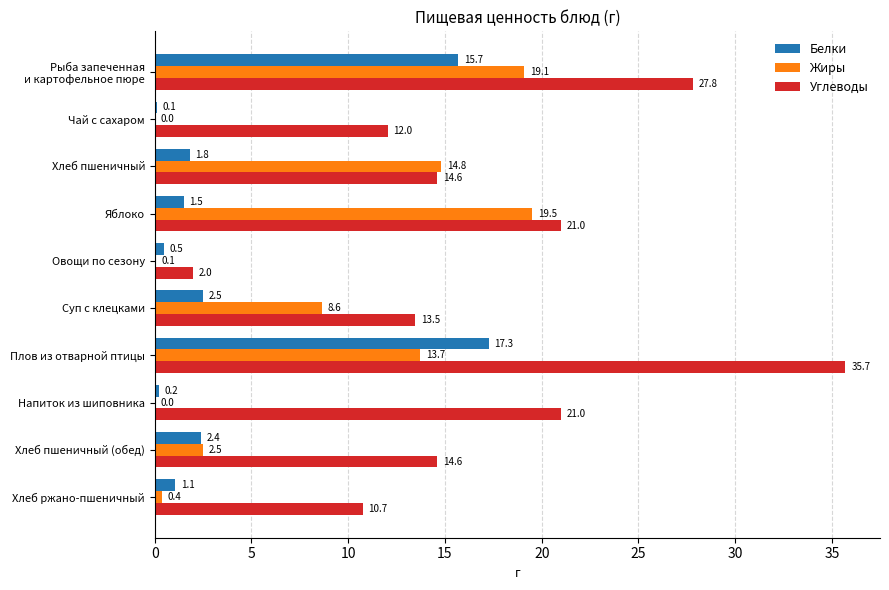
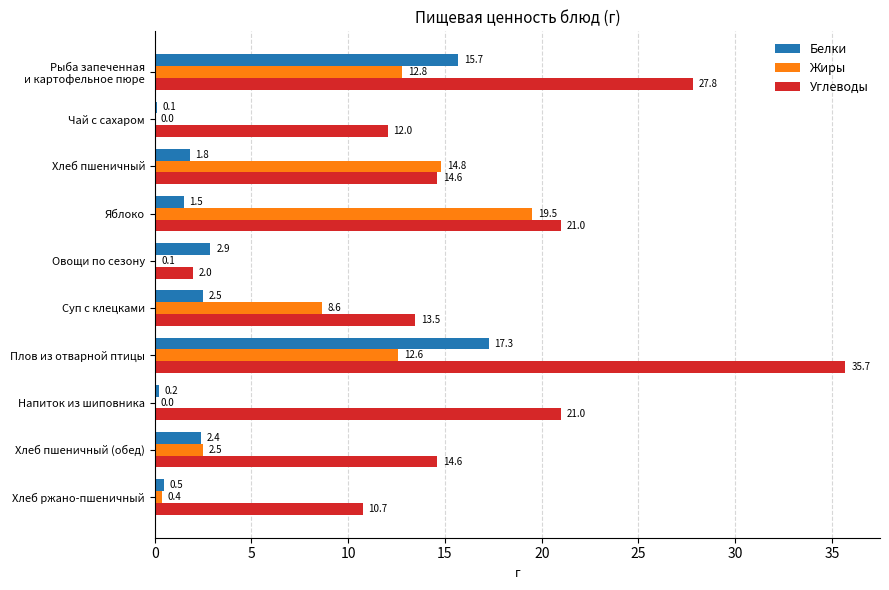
  {
    "Белки": {
      "Рыба запеченная и картофельное пюре": 15.7,
      "Чай с сахаром": 0.1,
      "Хлеб пшеничный": 1.8,
      "Яблоко": 1.5,
-     "Овощи по сезону": 0.5,
+     "Овощи по сезону": 2.9,
      "Суп с клецками": 2.5,
      "Плов из отварной птицы": 17.3,
      "Напиток из шиповника": 0.2,
      "Хлеб пшеничный (обед)": 2.4,
-     "Хлеб ржано-пшеничный": 1.1
+     "Хлеб ржано-пшеничный": 0.5
    },
    "Жиры": {
-     "Рыба запеченная и картофельное пюре": 19.1,
+     "Рыба запеченная и картофельное пюре": 12.8,
      "Чай с сахаром": 0.0,
      "Хлеб пшеничный": 14.8,
      "Яблоко": 19.5,
      "Овощи по сезону": 0.1,
      "Суп с клецками": 8.6,
-     "Плов из отварной птицы": 13.7,
+     "Плов из отварной птицы": 12.6,
      "Напиток из шиповника": 0.0,
      "Хлеб пшеничный (обед)": 2.5,
      "Хлеб ржано-пшеничный": 0.4
    },
    "Углеводы": {
      "Рыба запеченная и картофельное пюре": 27.8,
      "Чай с сахаром": 12.0,
      "Хлеб пшеничный": 14.6,
      "Яблоко": 21.0,
      "Овощи по сезону": 2.0,
      "Суп с клецками": 13.5,
      "Плов из отварной птицы": 35.7,
      "Напиток из шиповника": 21.0,
      "Хлеб пшеничный (обед)": 14.6,
      "Хлеб ржано-пшеничный": 10.7
    }
  }
